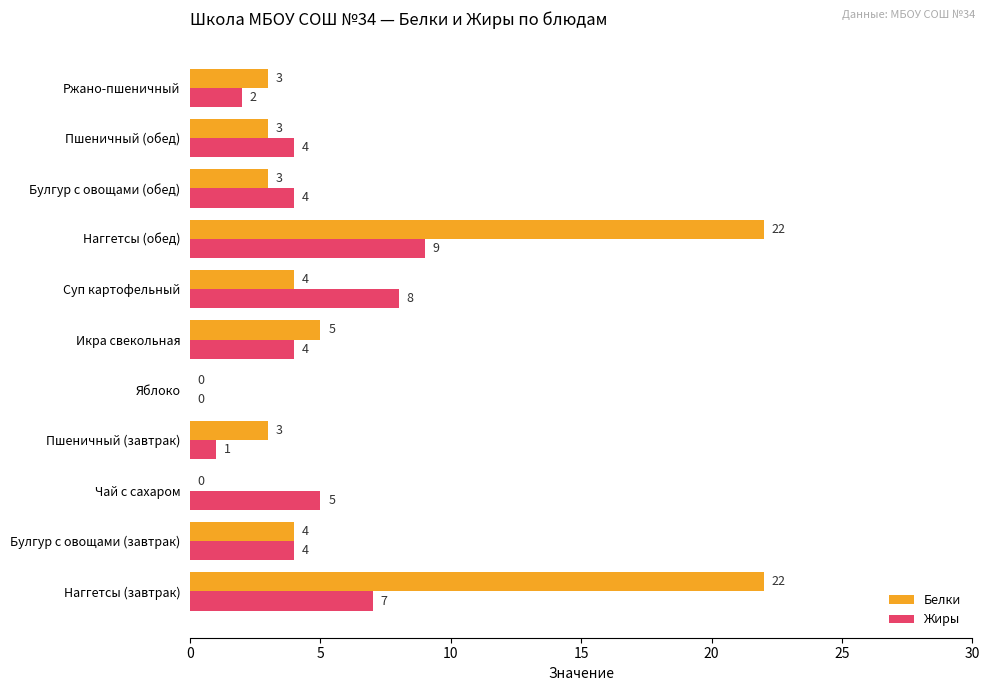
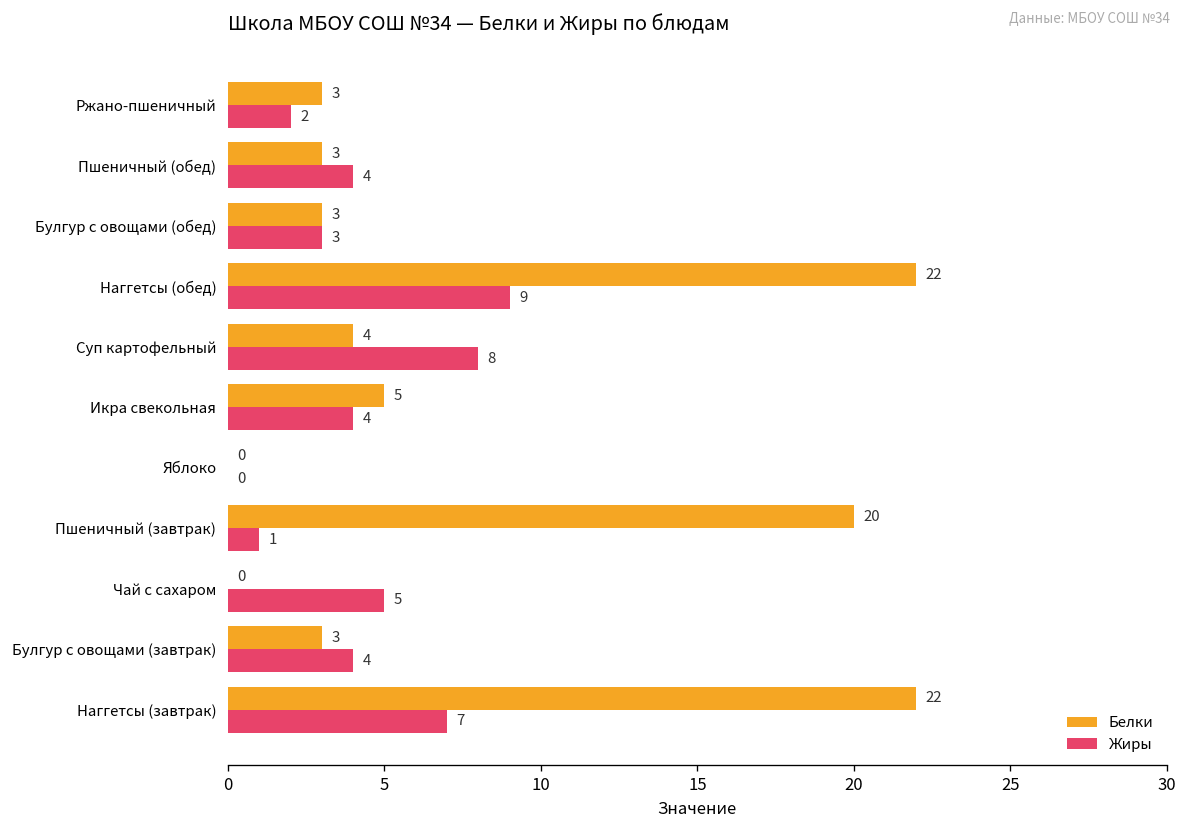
  {
    "Белки": {
      "Ржано-пшеничный": 3,
      "Пшеничный (обед)": 3,
      "Булгур с овощами (обед)": 3,
      "Наггетсы (обед)": 22,
      "Суп картофельный": 4,
      "Икра свекольная": 5,
      "Яблоко": 0,
-     "Пшеничный (завтрак)": 3,
+     "Пшеничный (завтрак)": 20,
      "Чай с сахаром": 0,
-     "Булгур с овощами (завтрак)": 4,
+     "Булгур с овощами (завтрак)": 3,
      "Наггетсы (завтрак)": 22
    },
    "Жиры": {
      "Ржано-пшеничный": 2,
      "Пшеничный (обед)": 4,
-     "Булгур с овощами (обед)": 4,
+     "Булгур с овощами (обед)": 3,
      "Наггетсы (обед)": 9,
      "Суп картофельный": 8,
      "Икра свекольная": 4,
      "Яблоко": 0,
      "Пшеничный (завтрак)": 1,
      "Чай с сахаром": 5,
      "Булгур с овощами (завтрак)": 4,
      "Наггетсы (завтрак)": 7
    }
  }
